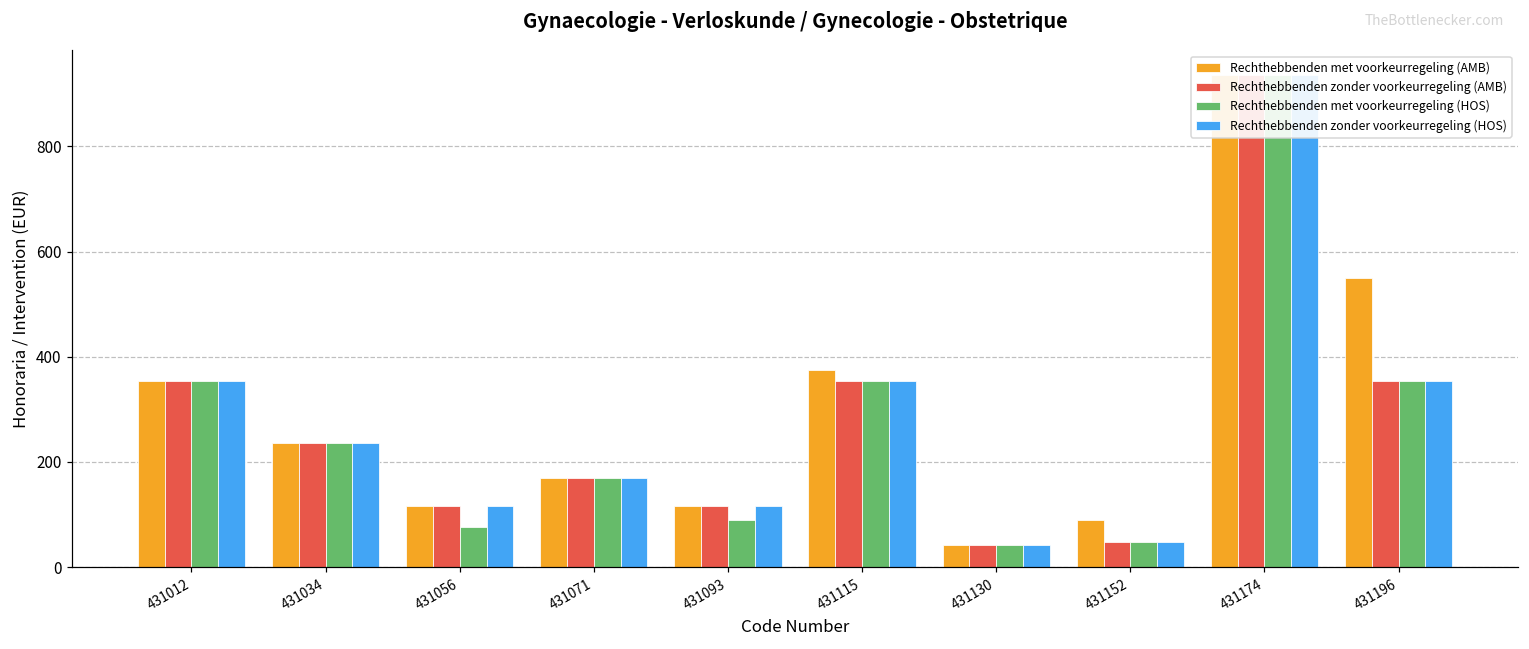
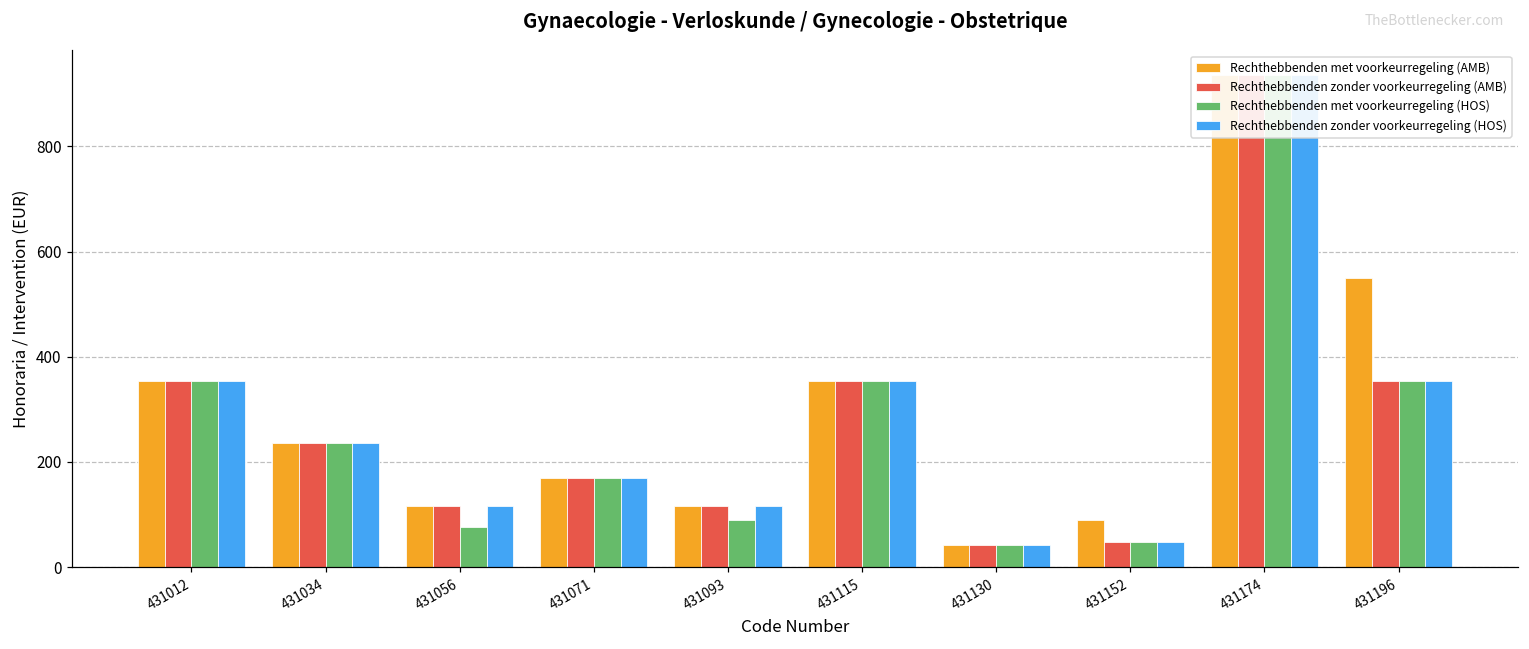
  {
    "Rechthebbenden met voorkeurregeling (AMB)": {
      "431012": 350,
      "431034": 240,
      "431056": 120,
      "431071": 170,
      "431093": 120,
-     "431115": 370,
+     "431115": 350,
      "431130": 40,
      "431152": 90,
      "431196": 550
    },
    "Rechthebbenden zonder voorkeurregeling (AMB)": {
      "431012": 350,
      "431034": 240,
      "431056": 120,
      "431071": 170,
      "431093": 120,
      "431115": 350,
      "431130": 40,
      "431152": 50,
      "431196": 350
    },
    "Rechthebbenden met voorkeurregeling (HOS)": {
      "431012": 350,
      "431034": 240,
      "431056": 80,
      "431071": 170,
      "431093": 90,
      "431115": 350,
      "431130": 40,
      "431152": 50,
      "431196": 350
    },
    "Rechthebbenden zonder voorkeurregeling (HOS)": {
      "431012": 350,
      "431034": 240,
      "431056": 120,
      "431071": 170,
      "431093": 120,
      "431115": 350,
      "431130": 40,
      "431152": 50,
      "431196": 350
    }
  }
